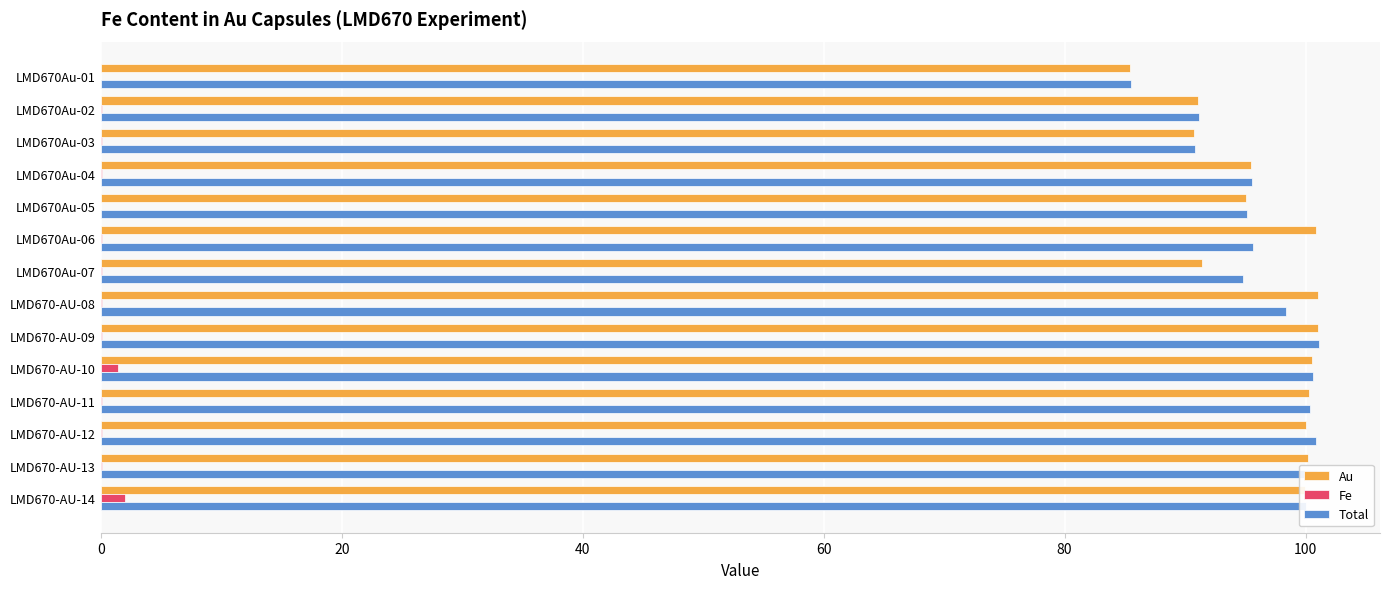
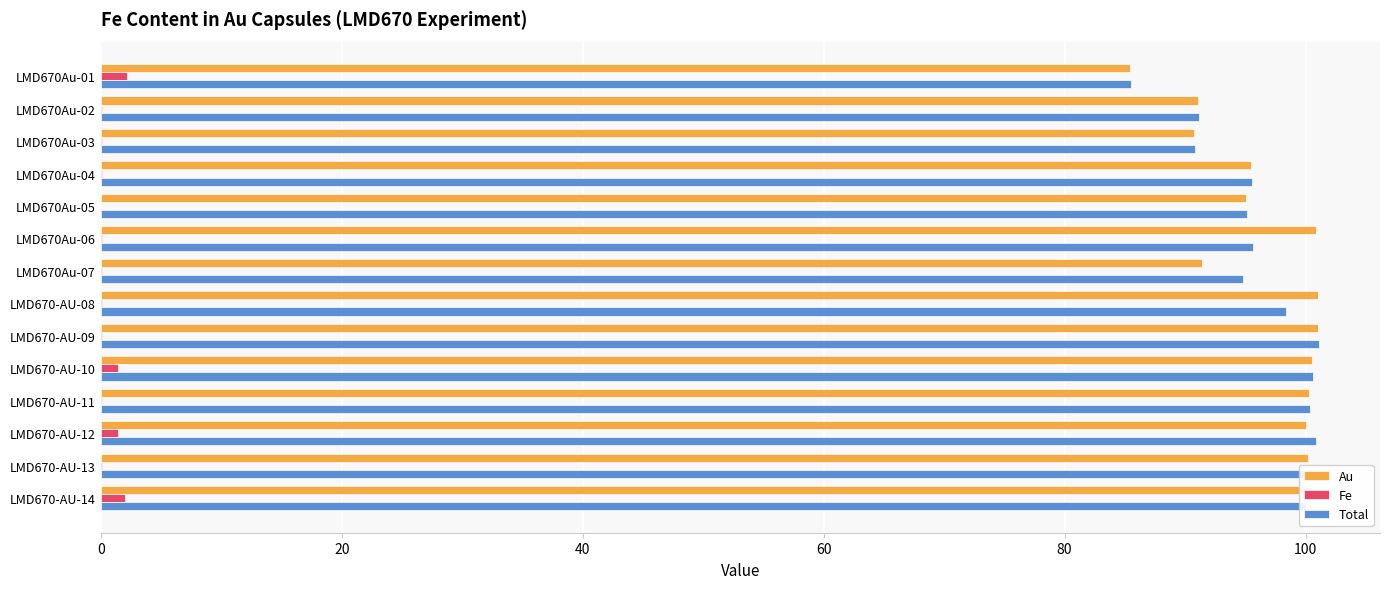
  {
    "Au": {
      "LMD670Au-01": 85.4,
      "LMD670Au-02": 91.1,
      "LMD670Au-03": 90.7,
      "LMD670Au-04": 95.5,
      "LMD670Au-05": 95.1,
      "LMD670Au-06": 100.9,
      "LMD670Au-07": 91.4,
      "LMD670-AU-08": 101.0,
      "LMD670-AU-09": 101.1,
      "LMD670-AU-10": 100.5,
      "LMD670-AU-11": 100.3,
      "LMD670-AU-12": 100.0,
      "LMD670-AU-13": 100.2
    },
    "Fe": {
-     "LMD670Au-01": 0.1,
+     "LMD670Au-01": 2.1,
      "LMD670-AU-10": 1.4,
-     "LMD670-AU-12": 0.1,
+     "LMD670-AU-12": 1.4,
      "LMD670-AU-14": 2.0
    },
    "Total": {
      "LMD670Au-01": 85.5,
      "LMD670Au-02": 91.1,
      "LMD670Au-03": 90.8,
      "LMD670Au-04": 95.6,
      "LMD670Au-05": 95.1,
      "LMD670Au-06": 95.6,
      "LMD670Au-07": 94.8,
      "LMD670-AU-08": 98.4,
      "LMD670-AU-09": 101.1,
      "LMD670-AU-10": 100.6,
      "LMD670-AU-11": 100.3,
      "LMD670-AU-12": 100.8
    }
  }
